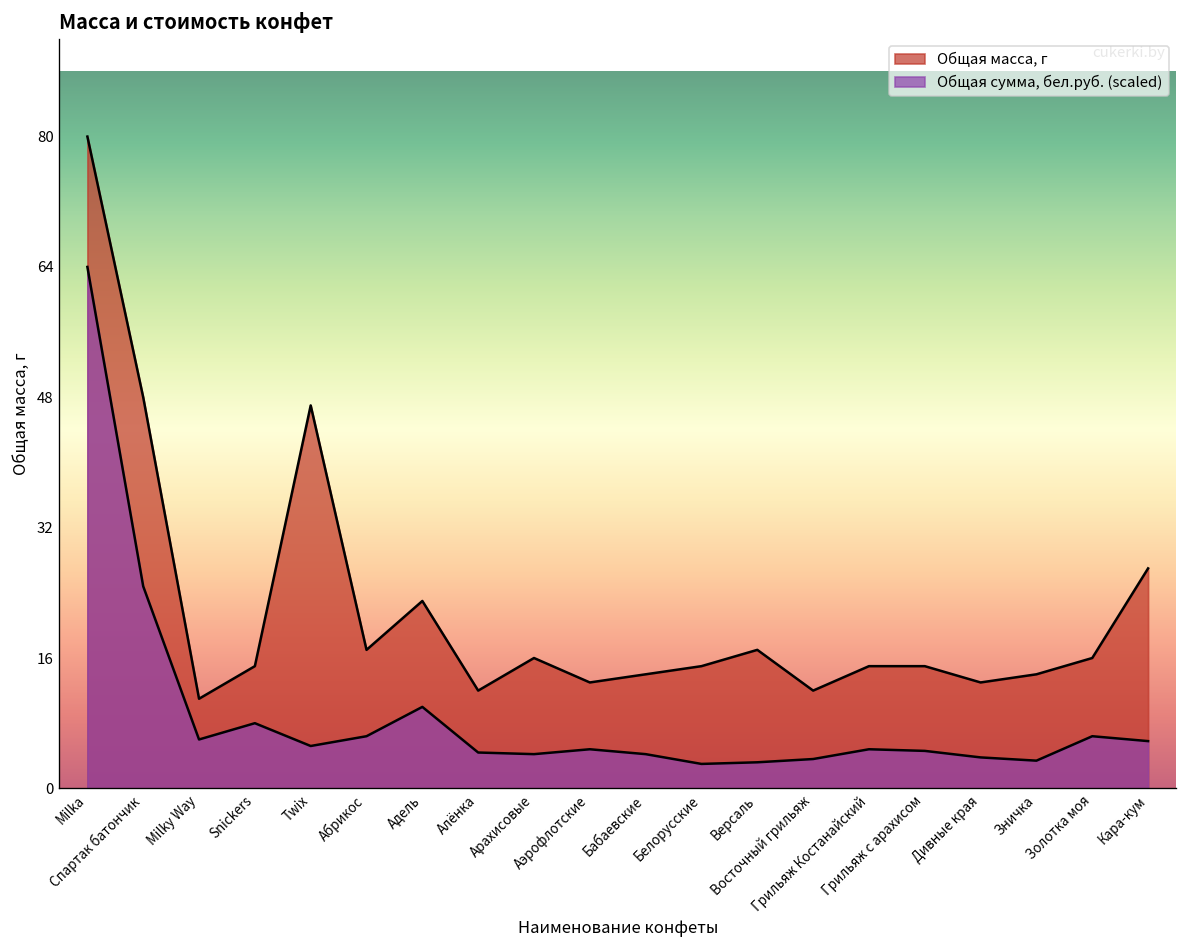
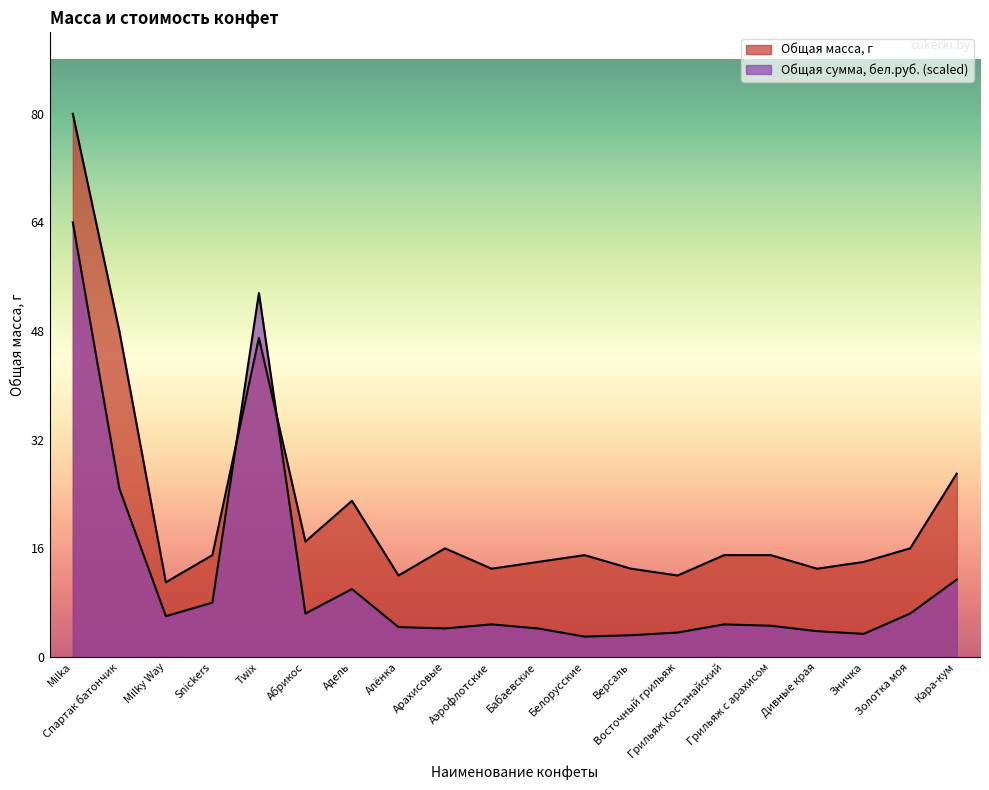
  {
    "Общая масса, г": {
      "Milka": 80,
      "Спартак батончик": 48,
      "Milky Way": 11,
      "Snickers": 15,
      "Twix": 47,
      "Абрикос": 17,
      "Адель": 23,
      "Алёнка": 12,
      "Арахисовые": 16,
      "Аэрофлотские": 13,
      "Бабаевские": 14,
      "Белорусские": 15,
-     "Версаль": 17,
+     "Версаль": 13,
      "Восточный грильяж": 12,
      "Грильяж Костанайский": 15,
      "Грильяж с арахисом": 15,
      "Дивные края": 13,
      "Зничка": 14,
      "Золотка моя": 16,
      "Кара-кум": 27
    },
    "Общая сумма, бел.руб. (scaled)": {
      "Milka": 64,
      "Спартак батончик": 25,
      "Milky Way": 6,
      "Snickers": 8,
-     "Twix": 5,
+     "Twix": 54,
      "Абрикос": 6,
      "Адель": 10,
      "Алёнка": 4,
      "Арахисовые": 4,
      "Аэрофлотские": 5,
      "Бабаевские": 4,
      "Белорусские": 3,
      "Версаль": 3,
      "Восточный грильяж": 4,
      "Грильяж Костанайский": 5,
      "Грильяж с арахисом": 5,
      "Дивные края": 4,
      "Зничка": 3,
      "Золотка моя": 6,
-     "Кара-кум": 6
+     "Кара-кум": 11
    }
  }
